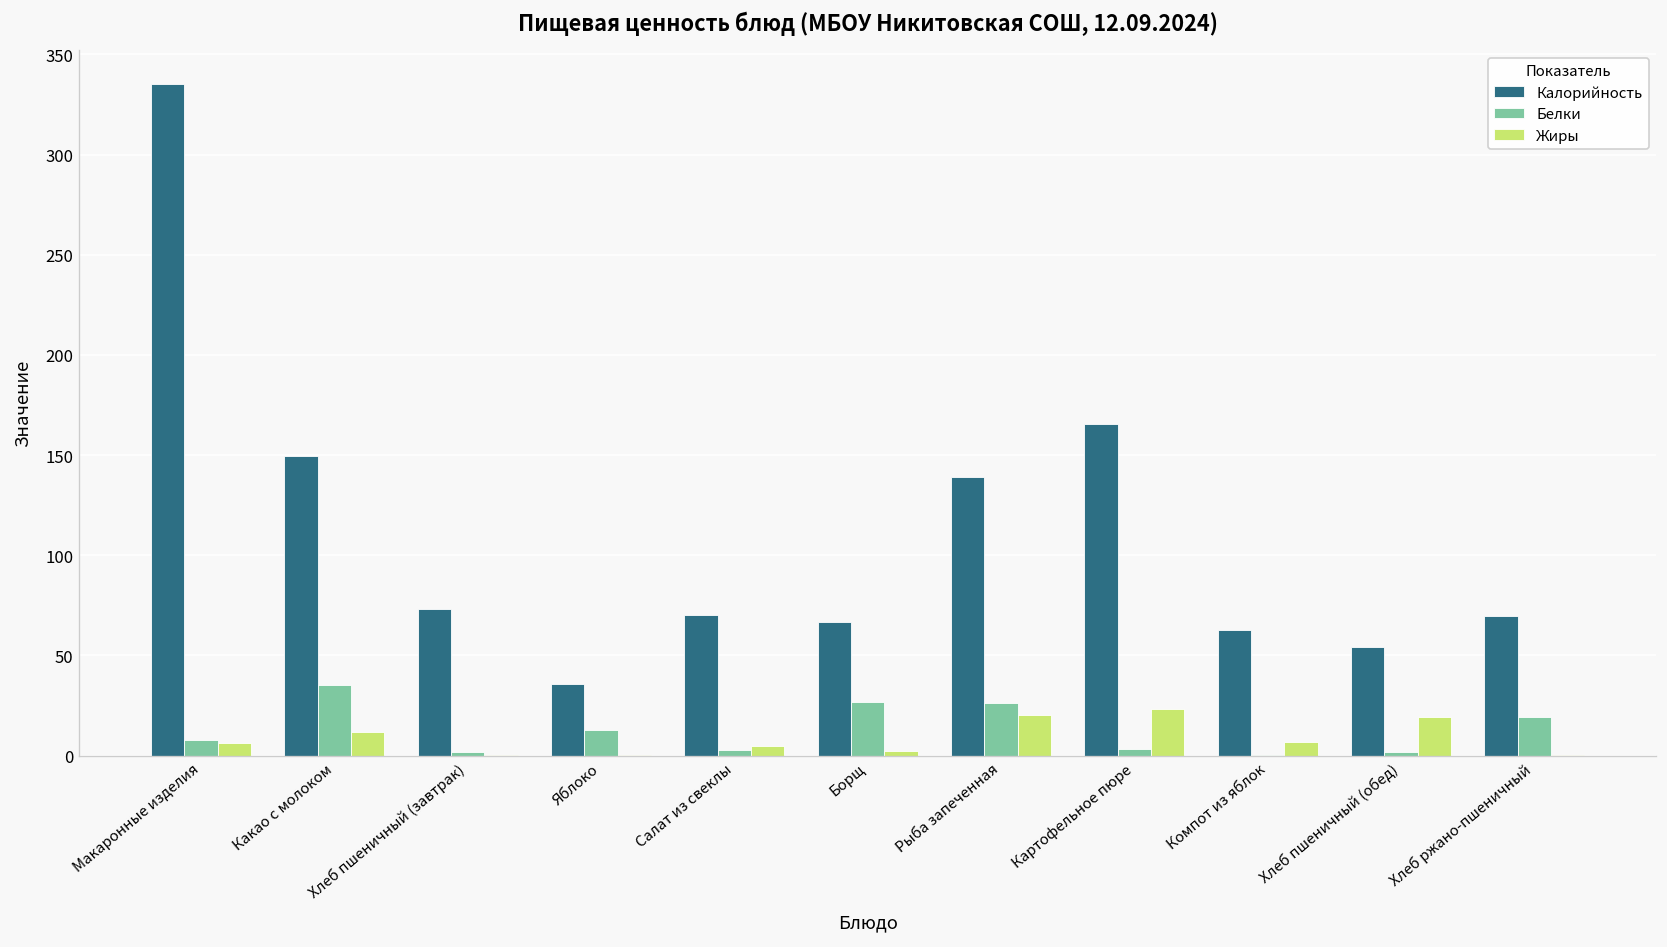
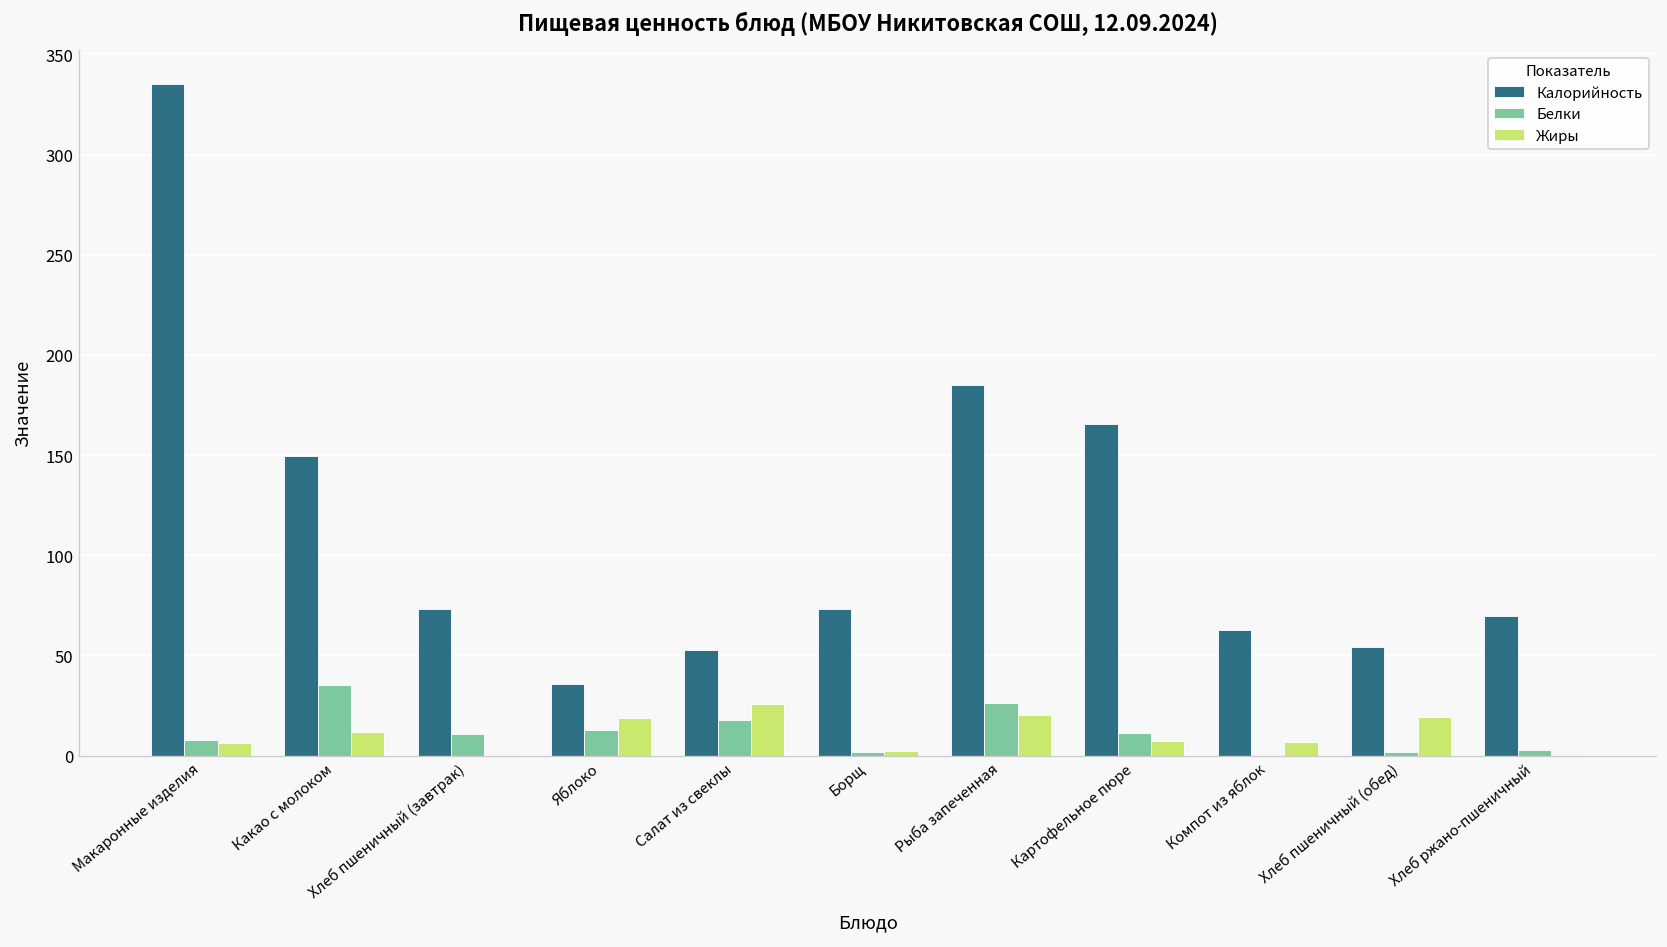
  {
    "Калорийность": {
      "Макаронные изделия": 335,
      "Какао с молоком": 149,
      "Хлеб пшеничный (завтрак)": 73,
      "Яблоко": 36,
-     "Салат из свеклы": 70,
-     "Борщ": 67,
-     "Рыба запеченная": 139,
+     "Салат из свеклы": 53,
+     "Борщ": 73,
+     "Рыба запеченная": 185,
      "Картофельное пюре": 166,
      "Компот из яблок": 63,
      "Хлеб пшеничный (обед)": 54,
      "Хлеб ржано-пшеничный": 70
    },
    "Белки": {
      "Макаронные изделия": 8,
      "Какао с молоком": 35,
-     "Хлеб пшеничный (завтрак)": 2,
+     "Хлеб пшеничный (завтрак)": 11,
      "Яблоко": 13,
-     "Салат из свеклы": 3,
-     "Борщ": 27,
+     "Салат из свеклы": 18,
+     "Борщ": 2,
      "Рыба запеченная": 26,
-     "Картофельное пюре": 3,
+     "Картофельное пюре": 12,
      "Хлеб пшеничный (обед)": 2,
-     "Хлеб ржано-пшеничный": 19
+     "Хлеб ржано-пшеничный": 3
    },
    "Жиры": {
      "Макаронные изделия": 6,
      "Какао с молоком": 12,
-     "Яблоко": 0,
-     "Салат из свеклы": 5,
+     "Яблоко": 19,
+     "Салат из свеклы": 26,
      "Борщ": 2,
      "Рыба запеченная": 20,
-     "Картофельное пюре": 23,
+     "Картофельное пюре": 7,
      "Компот из яблок": 7,
      "Хлеб пшеничный (обед)": 19
    }
  }
